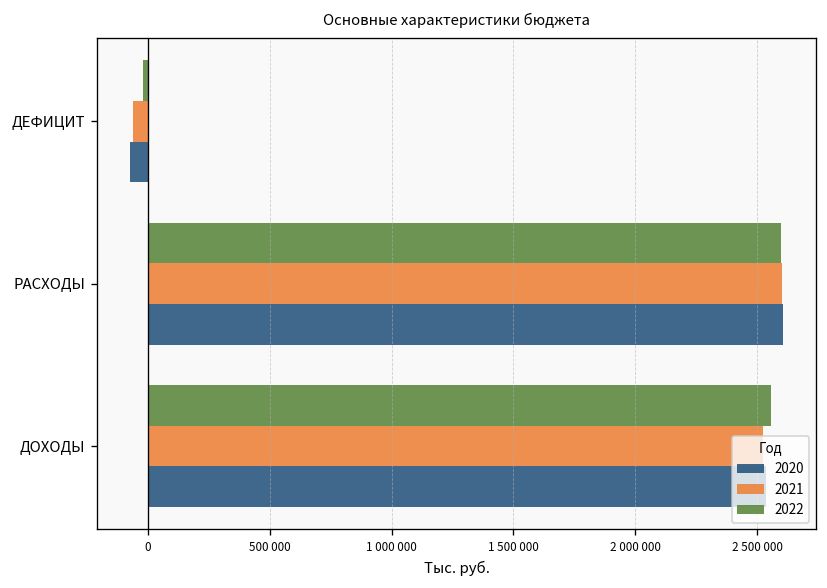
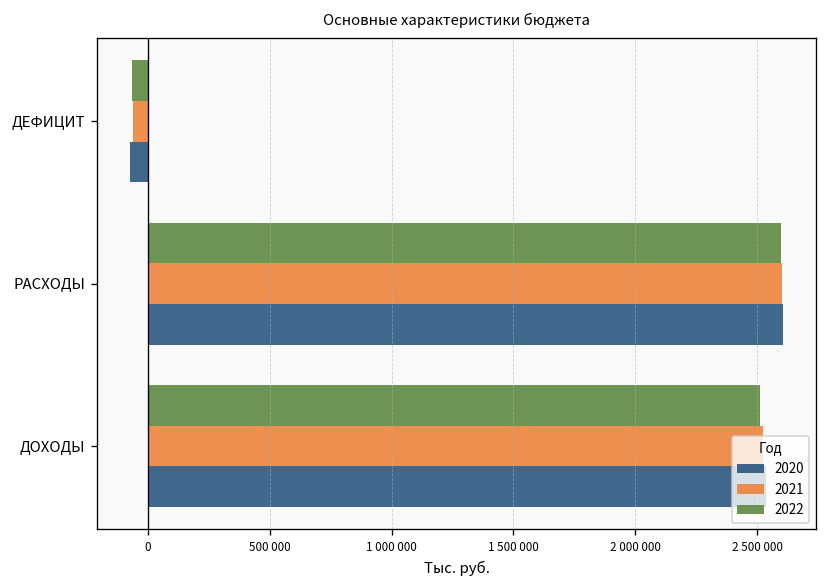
  {
    "2020": {
      "ДЕФИЦИТ": -70000,
      "РАСХОДЫ": 2610000
    },
    "2021": {
      "ДЕФИЦИТ": -60000,
      "РАСХОДЫ": 2600000
    },
    "2022": {
-     "ДЕФИЦИТ": -20000,
+     "ДЕФИЦИТ": -60000,
      "РАСХОДЫ": 2600000,
-     "ДОХОДЫ": 2550000
+     "ДОХОДЫ": 2510000
    }
  }
